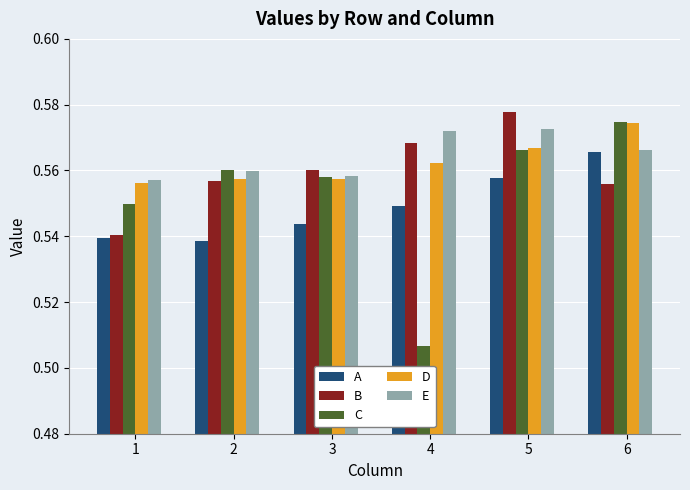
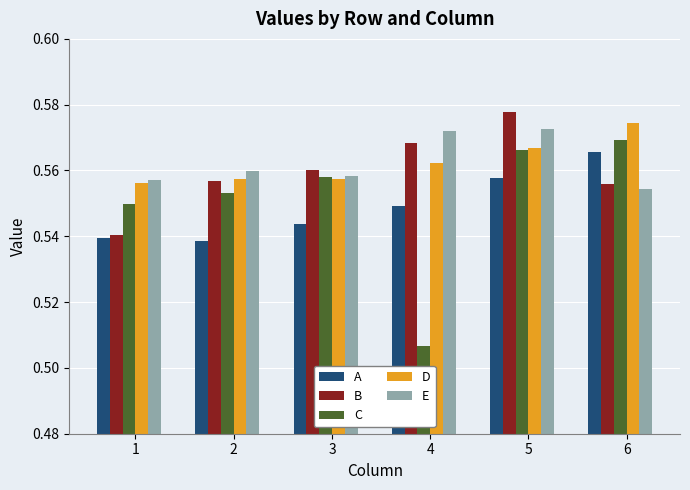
  {
    "A": {
      "1": 0.539,
      "2": 0.539,
      "3": 0.544,
      "4": 0.549,
      "5": 0.558,
      "6": 0.566
    },
    "B": {
      "1": 0.541,
      "2": 0.557,
      "3": 0.560,
      "4": 0.569,
      "5": 0.578,
      "6": 0.556
    },
    "C": {
      "1": 0.550,
-     "2": 0.560,
+     "2": 0.553,
      "3": 0.558,
      "4": 0.507,
      "5": 0.566,
-     "6": 0.575
+     "6": 0.569
    },
    "D": {
      "1": 0.556,
      "2": 0.557,
      "3": 0.557,
      "4": 0.562,
      "5": 0.567,
      "6": 0.574
    },
    "E": {
      "1": 0.557,
      "2": 0.560,
      "3": 0.558,
      "4": 0.572,
      "5": 0.573,
-     "6": 0.566
+     "6": 0.555
    }
  }
